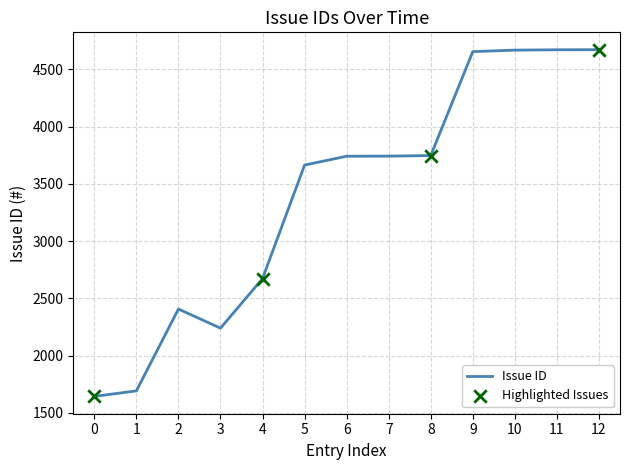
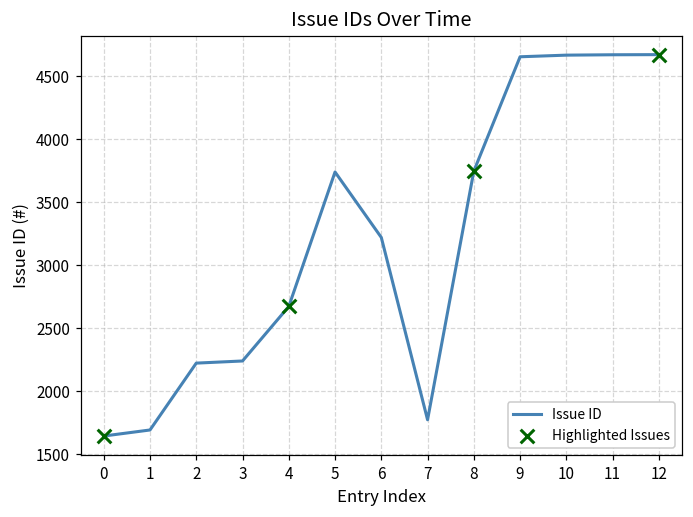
  {
    "Issue ID": {
      "1": 1690,
-     "2": 2410,
+     "2": 2220,
      "3": 2240,
-     "5": 3660,
-     "6": 3740,
-     "7": 3740,
+     "5": 3740,
+     "6": 3220,
+     "7": 1770,
      "9": 4660,
      "10": 4670,
      "11": 4670
    }
  }
